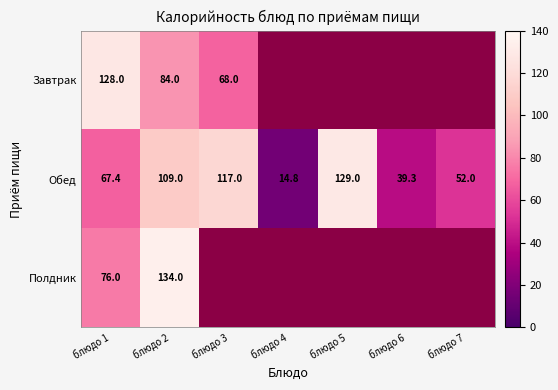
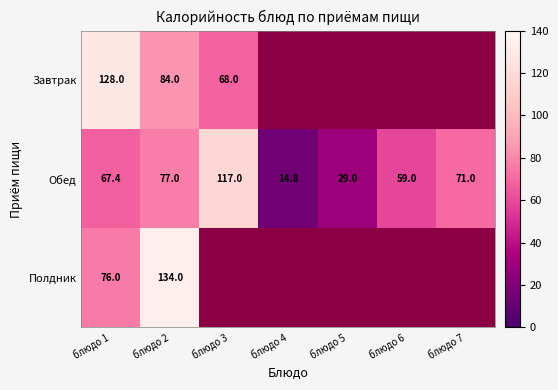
  {
    "Завтрак": {
      "блюдо 1": 128.0,
      "блюдо 2": 84.0,
      "блюдо 3": 68.0
    },
    "Обед": {
      "блюдо 1": 67.4,
-     "блюдо 2": 109.0,
+     "блюдо 2": 77.0,
      "блюдо 3": 117.0,
      "блюдо 4": 14.8,
-     "блюдо 5": 129.0,
-     "блюдо 6": 39.3,
-     "блюдо 7": 52.0
+     "блюдо 5": 29.0,
+     "блюдо 6": 59.0,
+     "блюдо 7": 71.0
    },
    "Полдник": {
      "блюдо 1": 76.0,
      "блюдо 2": 134.0
    }
  }
